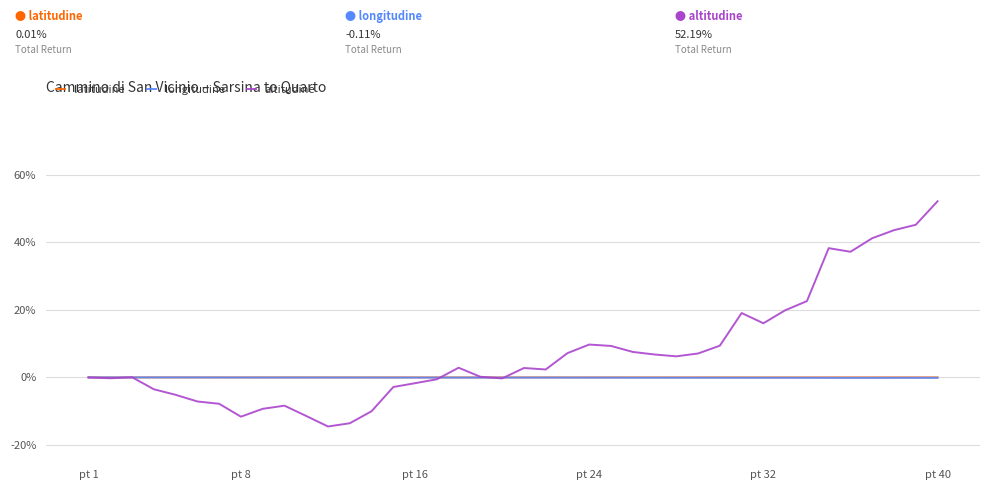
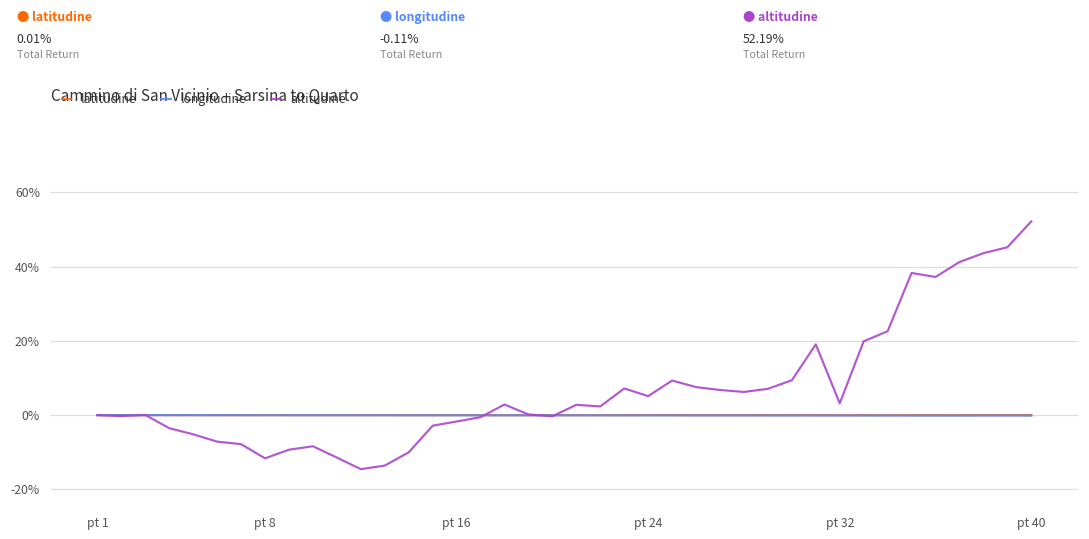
  {
    "altitudine": {
      "pt 8": "-12%",
      "pt 16": "-2%",
-     "pt 24": "10%",
-     "pt 32": "16%",
+     "pt 24": "5%",
+     "pt 32": "3%",
      "pt 40": "52%"
    }
  }
